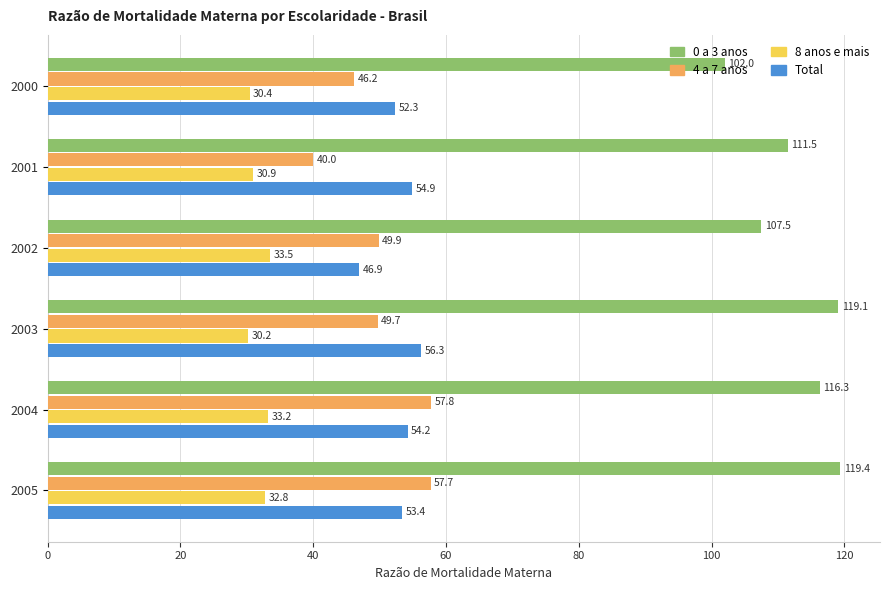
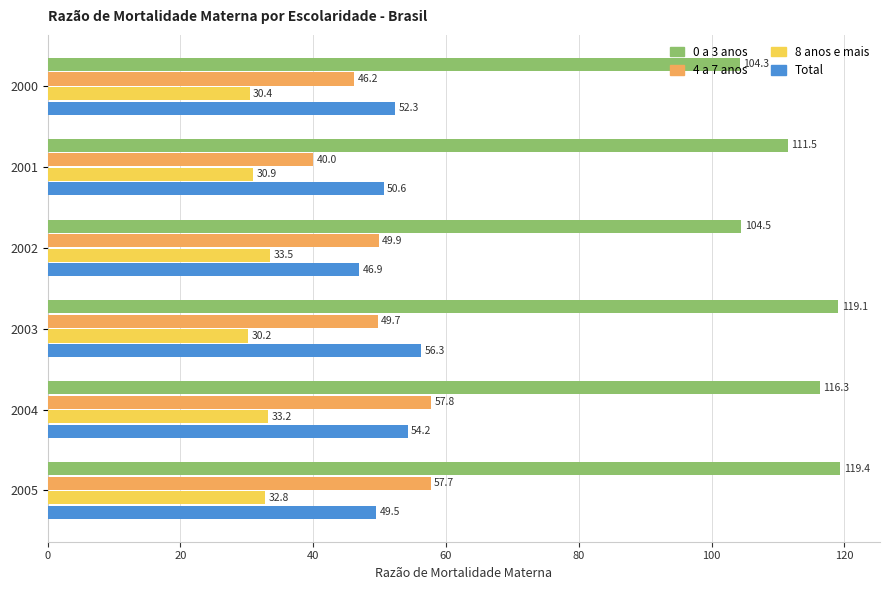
  {
    "0 a 3 anos": {
-     "2000": 102.0,
+     "2000": 104.3,
      "2001": 111.5,
-     "2002": 107.5,
+     "2002": 104.5,
      "2003": 119.1,
      "2004": 116.3,
      "2005": 119.4
    },
    "Total": {
      "2000": 52.3,
-     "2001": 54.9,
+     "2001": 50.6,
      "2002": 46.9,
      "2003": 56.3,
      "2004": 54.2,
-     "2005": 53.4
+     "2005": 49.5
    }
  }
